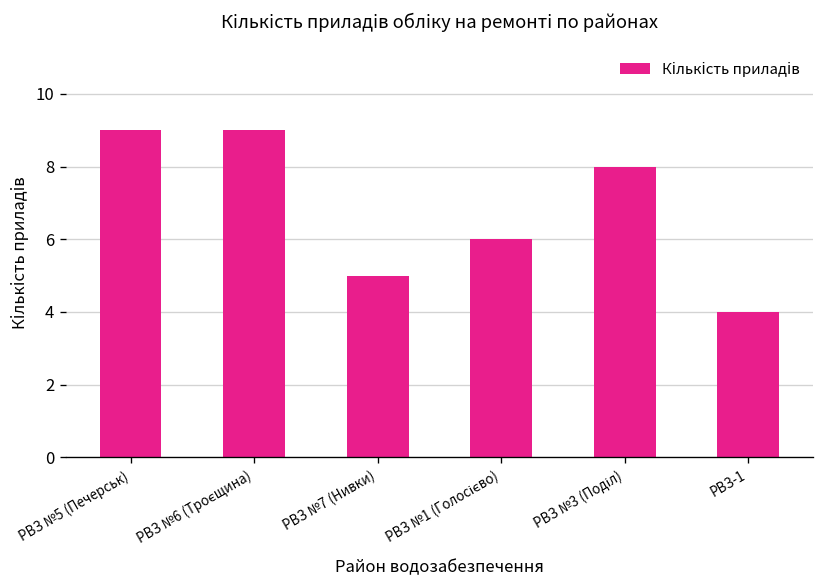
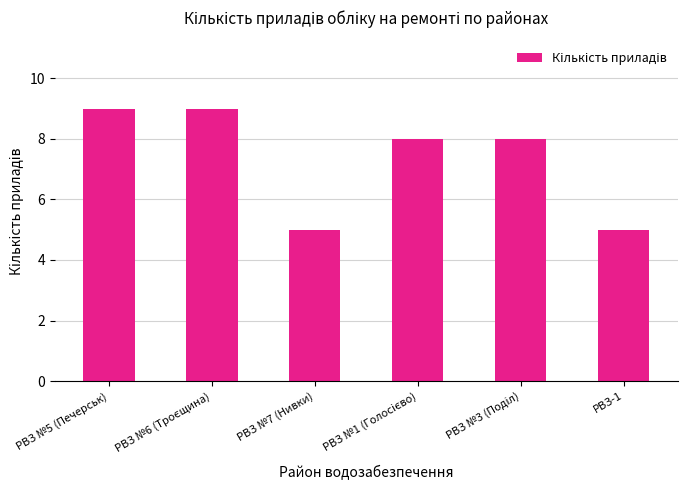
  {
    "РВЗ №5 (Печерськ)": 9,
    "РВЗ №6 (Троєщина)": 9,
    "РВЗ №7 (Нивки)": 5,
-   "РВЗ №1 (Голосієво)": 6,
+   "РВЗ №1 (Голосієво)": 8,
    "РВЗ №3 (Поділ)": 8,
-   "РВЗ-1": 4
+   "РВЗ-1": 5
  }
